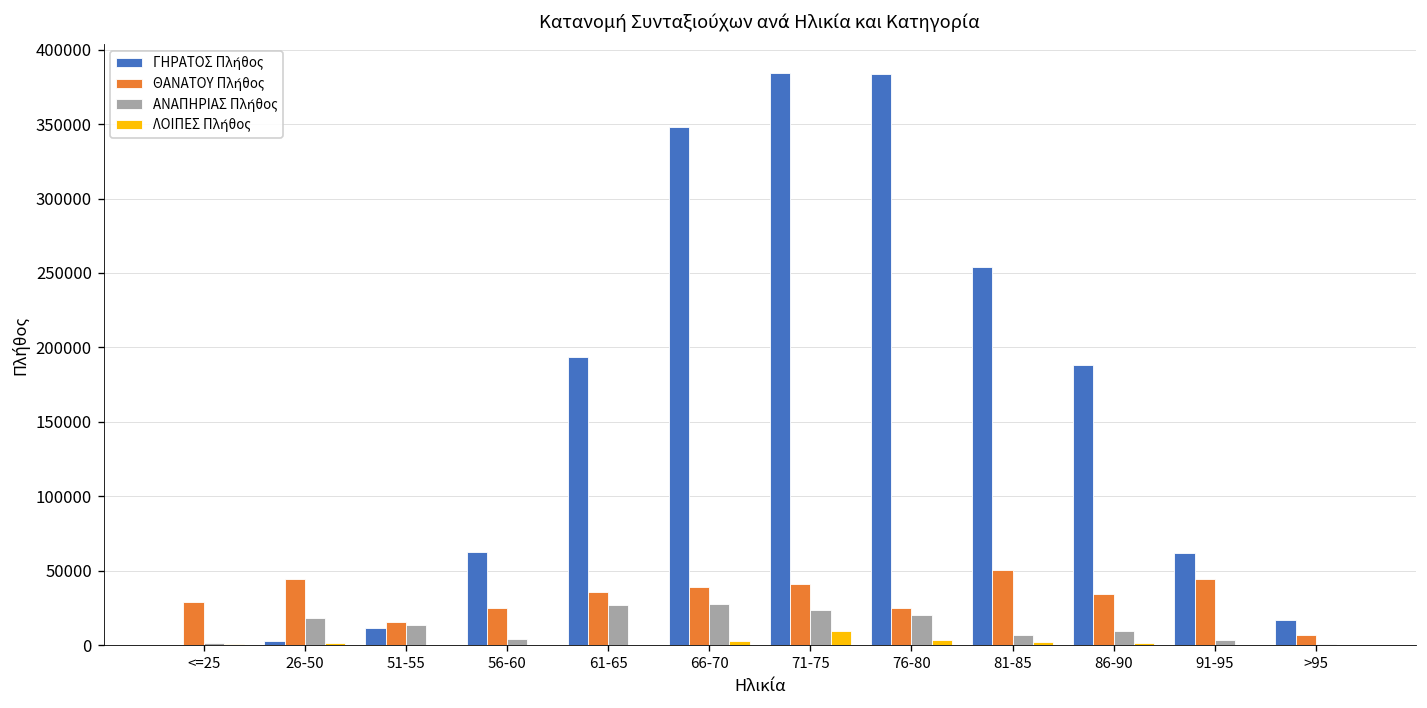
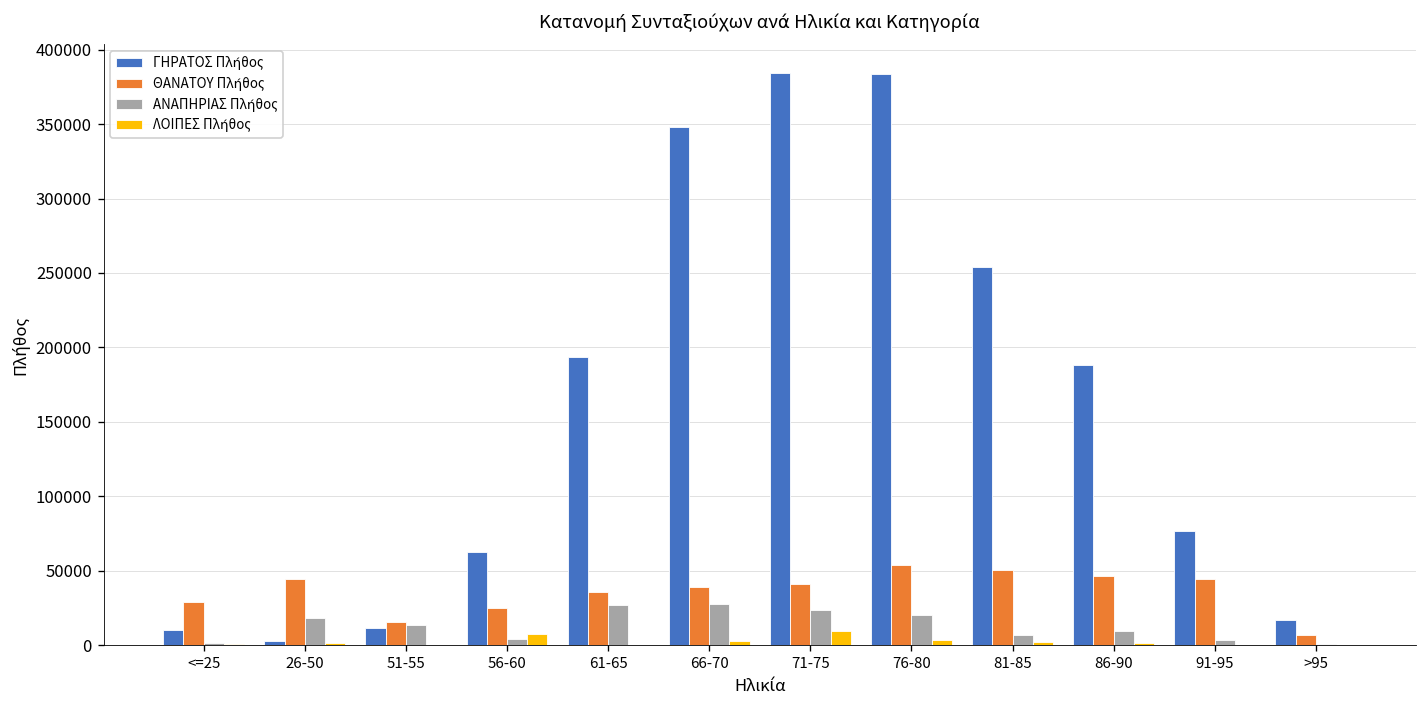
  {
    "ΓΗΡΑΤΟΣ Πλήθος": {
-     "<=25": 0,
+     "<=25": 10000,
      "26-50": 3000,
      "51-55": 12000,
      "56-60": 63000,
      "61-65": 194000,
      "66-70": 348000,
      "71-75": 384000,
      "76-80": 384000,
      "81-85": 254000,
      "86-90": 188000,
-     "91-95": 62000,
+     "91-95": 76000,
      ">95": 17000
    },
    "ΘΑΝΑΤΟΥ Πλήθος": {
      "<=25": 29000,
      "26-50": 44000,
      "51-55": 16000,
      "56-60": 25000,
      "61-65": 36000,
      "66-70": 39000,
      "71-75": 41000,
-     "76-80": 25000,
+     "76-80": 54000,
      "81-85": 51000,
-     "86-90": 34000,
+     "86-90": 47000,
      "91-95": 44000,
      ">95": 7000
    },
    "ΑΝΑΠΗΡΙΑΣ Πλήθος": {
      "26-50": 18000,
      "51-55": 14000,
      "56-60": 4000,
      "61-65": 27000,
      "66-70": 28000,
      "71-75": 24000,
      "76-80": 21000,
      "81-85": 7000,
      "86-90": 10000,
      "91-95": 4000
    },
    "ΛΟΙΠΕΣ Πλήθος": {
-     "56-60": 0,
+     "56-60": 7000,
      "66-70": 3000,
      "71-75": 9000,
      "76-80": 3000,
      "81-85": 2000
    }
  }
